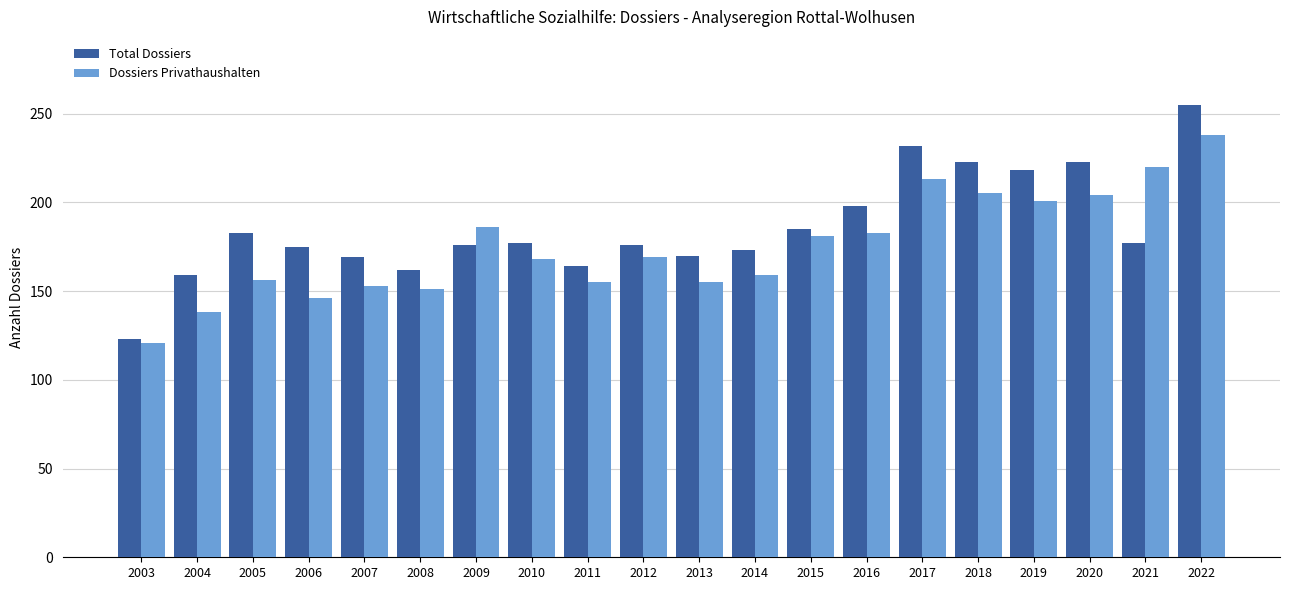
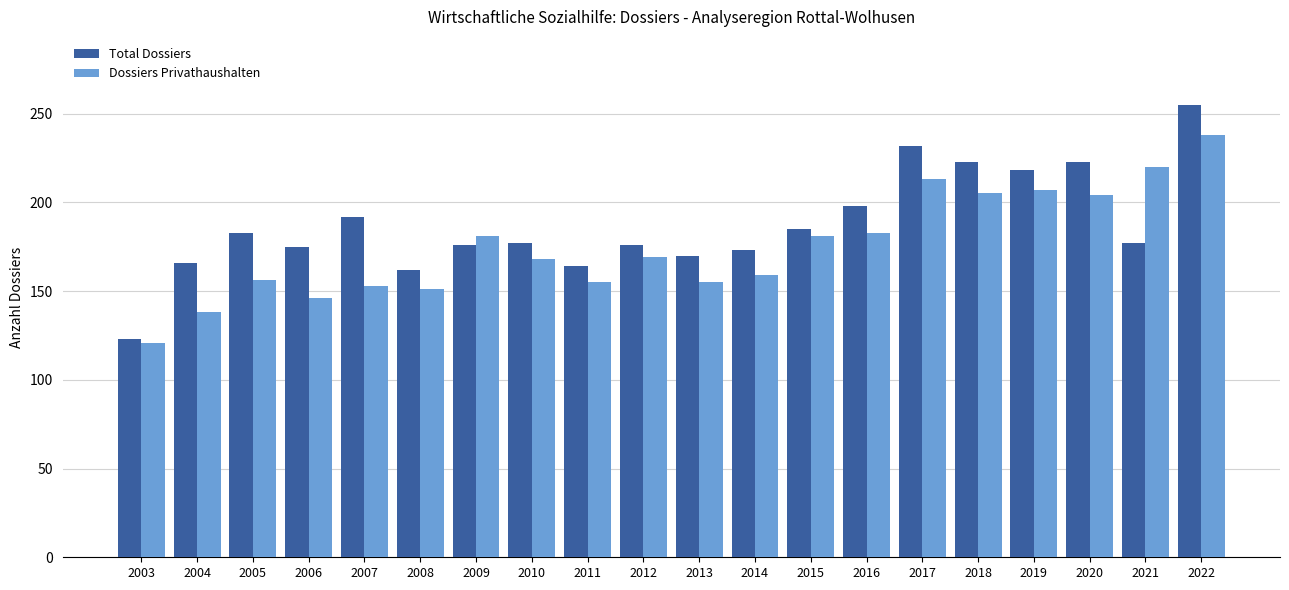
  {
    "Total Dossiers": {
      "2003": 123,
-     "2004": 159,
+     "2004": 166,
      "2005": 183,
      "2006": 175,
-     "2007": 169,
+     "2007": 192,
      "2008": 162,
      "2009": 176,
      "2010": 177,
      "2011": 164,
      "2012": 176,
      "2013": 170,
      "2014": 173,
      "2015": 185,
      "2016": 198,
      "2017": 232,
      "2018": 223,
      "2019": 218,
      "2020": 223,
      "2021": 177,
      "2022": 255
    },
    "Dossiers Privathaushalten": {
      "2003": 121,
      "2004": 138,
      "2005": 156,
      "2006": 146,
      "2007": 153,
      "2008": 151,
-     "2009": 186,
+     "2009": 181,
      "2010": 168,
      "2011": 155,
      "2012": 169,
      "2013": 155,
      "2014": 159,
      "2015": 181,
      "2016": 183,
      "2017": 213,
      "2018": 205,
-     "2019": 201,
+     "2019": 207,
      "2020": 204,
      "2021": 220,
      "2022": 238
    }
  }
